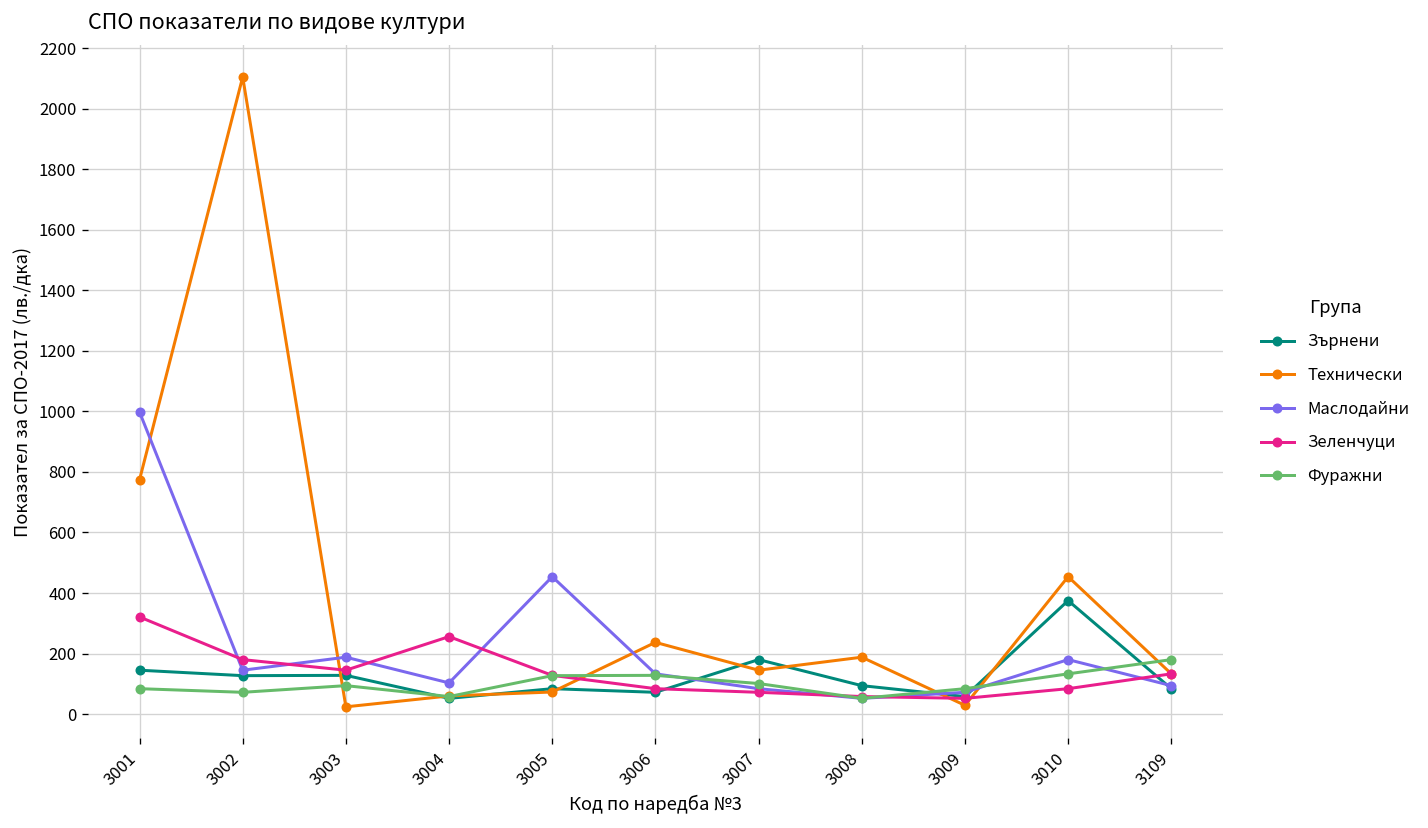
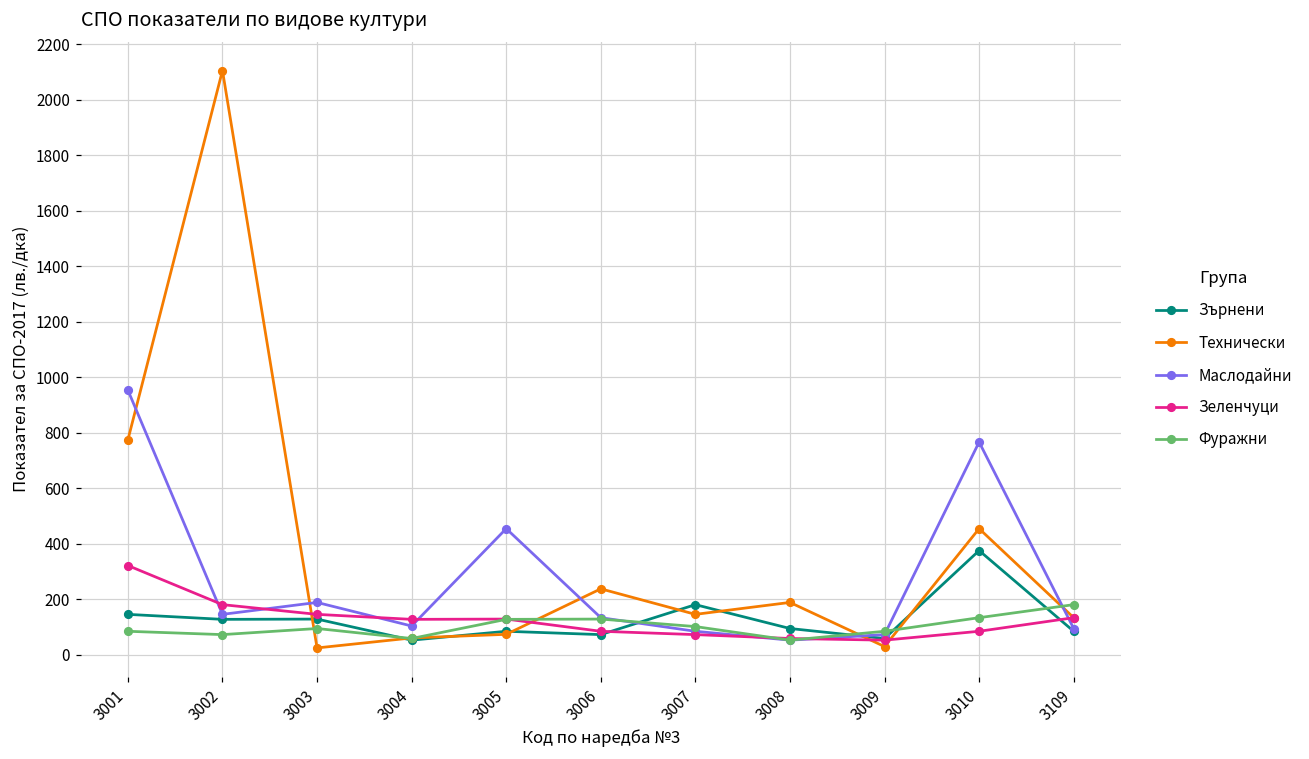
  {
    "Зърнени": {
      "3001": 150,
      "3002": 130,
      "3003": 130,
      "3005": 80,
      "3006": 70,
      "3007": 180,
      "3008": 90,
      "3010": 380
    },
    "Технически": {
      "3001": 770,
      "3002": 2110,
      "3003": 20,
      "3005": 70,
      "3006": 240,
      "3007": 150,
      "3008": 190,
      "3009": 30,
      "3010": 450
    },
    "Маслодайни": {
-     "3001": 1000,
+     "3001": 950,
      "3002": 150,
      "3003": 190,
      "3004": 100,
      "3005": 450,
      "3007": 80,
      "3009": 70,
-     "3010": 180
+     "3010": 770
    },
    "Зеленчуци": {
      "3001": 320,
      "3002": 180,
      "3003": 150,
-     "3004": 260,
+     "3004": 130,
      "3006": 80,
      "3007": 70,
      "3010": 80
    },
    "Фуражни": {
      "3001": 80,
      "3002": 70,
      "3003": 90,
      "3007": 100,
      "3009": 80,
      "3010": 130,
      "3109": 180
    }
  }
